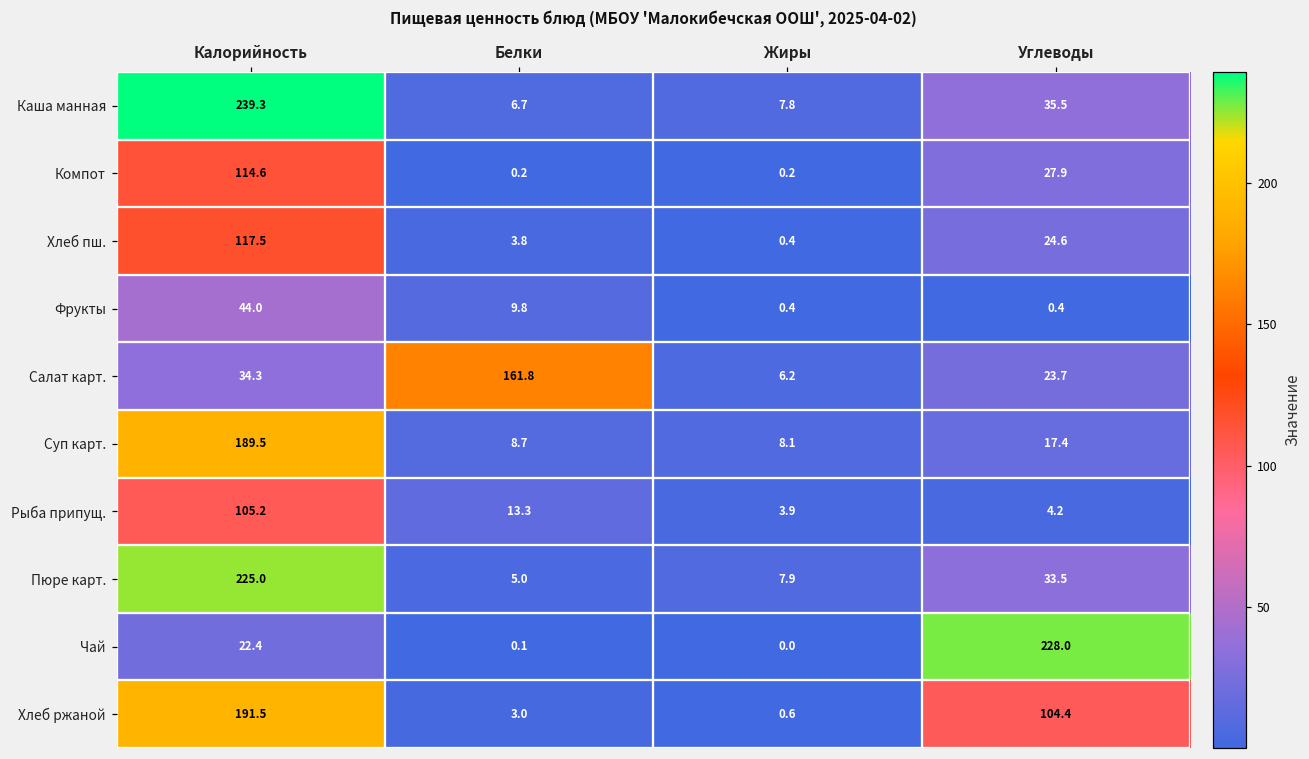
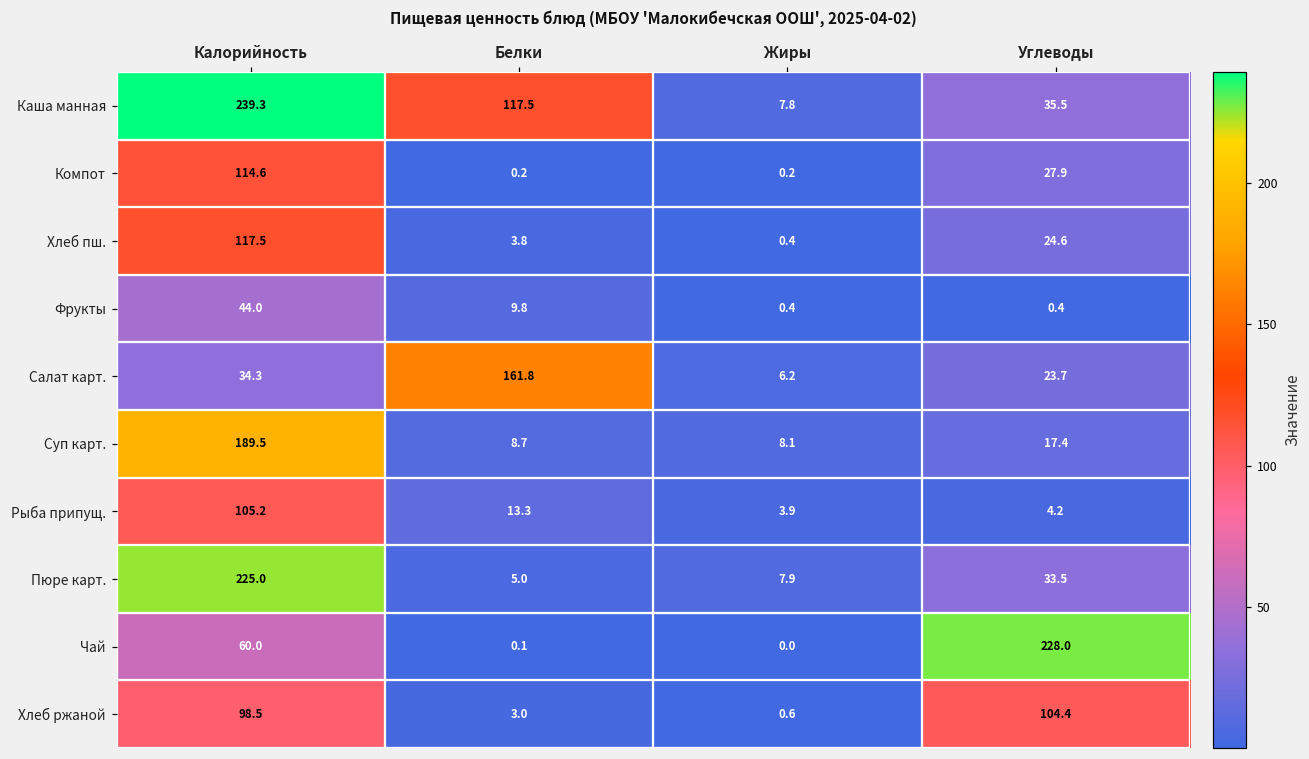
  {
    "Каша манная": {
      "Калорийность": 239.3,
-     "Белки": 6.7,
+     "Белки": 117.5,
      "Жиры": 7.8,
      "Углеводы": 35.5
    },
    "Компот": {
      "Калорийность": 114.6,
      "Белки": 0.2,
      "Жиры": 0.2,
      "Углеводы": 27.9
    },
    "Хлеб пш.": {
      "Калорийность": 117.5,
      "Белки": 3.8,
      "Жиры": 0.4,
      "Углеводы": 24.6
    },
    "Фрукты": {
      "Калорийность": 44.0,
      "Белки": 9.8,
      "Жиры": 0.4,
      "Углеводы": 0.4
    },
    "Салат карт.": {
      "Калорийность": 34.3,
      "Белки": 161.8,
      "Жиры": 6.2,
      "Углеводы": 23.7
    },
    "Суп карт.": {
      "Калорийность": 189.5,
      "Белки": 8.7,
      "Жиры": 8.1,
      "Углеводы": 17.4
    },
    "Рыба припущ.": {
      "Калорийность": 105.2,
      "Белки": 13.3,
      "Жиры": 3.9,
      "Углеводы": 4.2
    },
    "Пюре карт.": {
      "Калорийность": 225.0,
      "Белки": 5.0,
      "Жиры": 7.9,
      "Углеводы": 33.5
    },
    "Чай": {
-     "Калорийность": 22.4,
+     "Калорийность": 60.0,
      "Белки": 0.1,
      "Жиры": 0.0,
      "Углеводы": 228.0
    },
    "Хлеб ржаной": {
-     "Калорийность": 191.5,
+     "Калорийность": 98.5,
      "Белки": 3.0,
      "Жиры": 0.6,
      "Углеводы": 104.4
    }
  }
